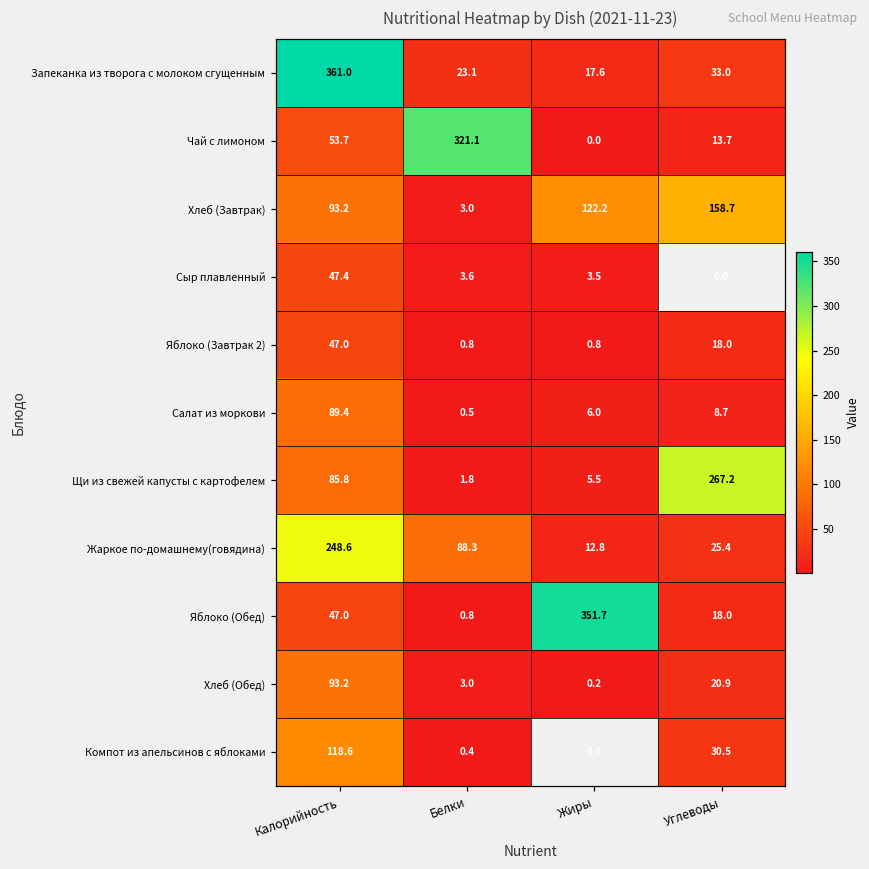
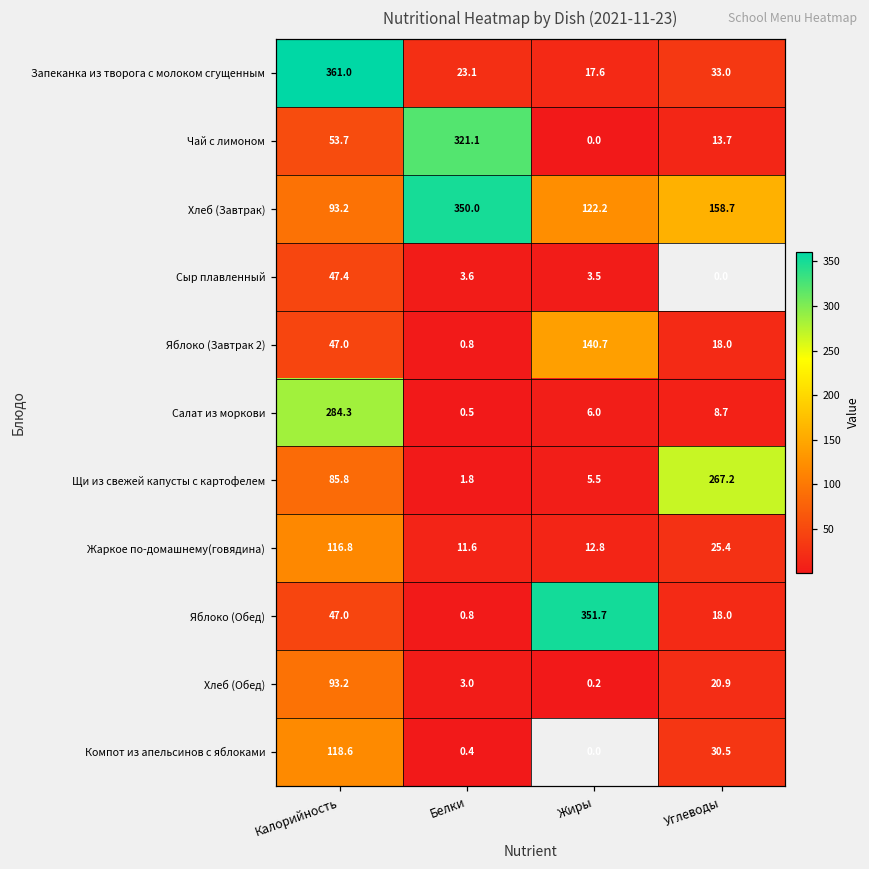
  {
    "Запеканка из творога с молоком сгущенным": {
      "Калорийность": 361.0,
      "Белки": 23.1,
      "Жиры": 17.6,
      "Углеводы": 33.0
    },
    "Чай с лимоном": {
      "Калорийность": 53.7,
      "Белки": 321.1,
      "Жиры": 0.0,
      "Углеводы": 13.7
    },
    "Хлеб (Завтрак)": {
      "Калорийность": 93.2,
-     "Белки": 3.0,
+     "Белки": 350.0,
      "Жиры": 122.2,
      "Углеводы": 158.7
    },
    "Сыр плавленный": {
      "Калорийность": 47.4,
      "Белки": 3.6,
      "Жиры": 3.5
    },
    "Яблоко (Завтрак 2)": {
      "Калорийность": 47.0,
      "Белки": 0.8,
-     "Жиры": 0.8,
+     "Жиры": 140.7,
      "Углеводы": 18.0
    },
    "Салат из моркови": {
-     "Калорийность": 89.4,
+     "Калорийность": 284.3,
      "Белки": 0.5,
      "Жиры": 6.0,
      "Углеводы": 8.7
    },
    "Щи из свежей капусты с картофелем": {
      "Калорийность": 85.8,
      "Белки": 1.8,
      "Жиры": 5.5,
      "Углеводы": 267.2
    },
    "Жаркое по-домашнему(говядина)": {
-     "Калорийность": 248.6,
-     "Белки": 88.3,
+     "Калорийность": 116.8,
+     "Белки": 11.6,
      "Жиры": 12.8,
      "Углеводы": 25.4
    },
    "Яблоко (Обед)": {
      "Калорийность": 47.0,
      "Белки": 0.8,
      "Жиры": 351.7,
      "Углеводы": 18.0
    },
    "Хлеб (Обед)": {
      "Калорийность": 93.2,
      "Белки": 3.0,
      "Жиры": 0.2,
      "Углеводы": 20.9
    },
    "Компот из апельсинов с яблоками": {
      "Калорийность": 118.6,
      "Белки": 0.4,
      "Углеводы": 30.5
    }
  }
